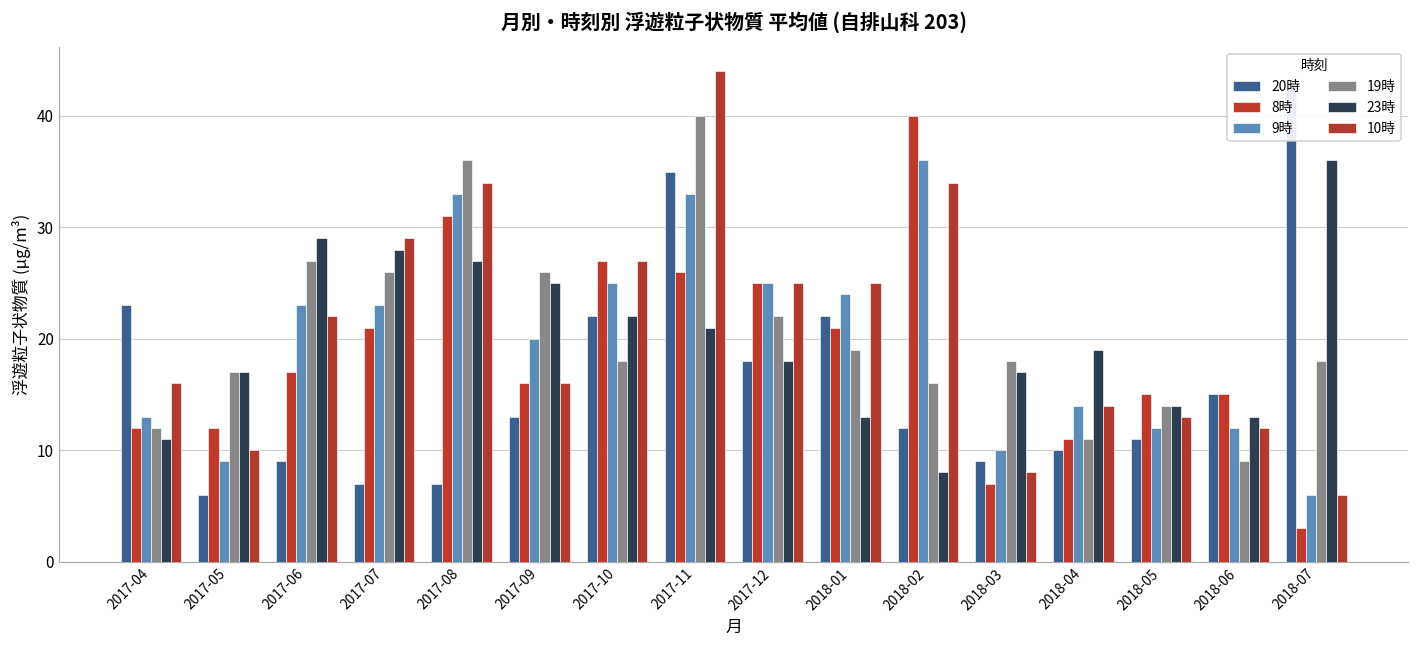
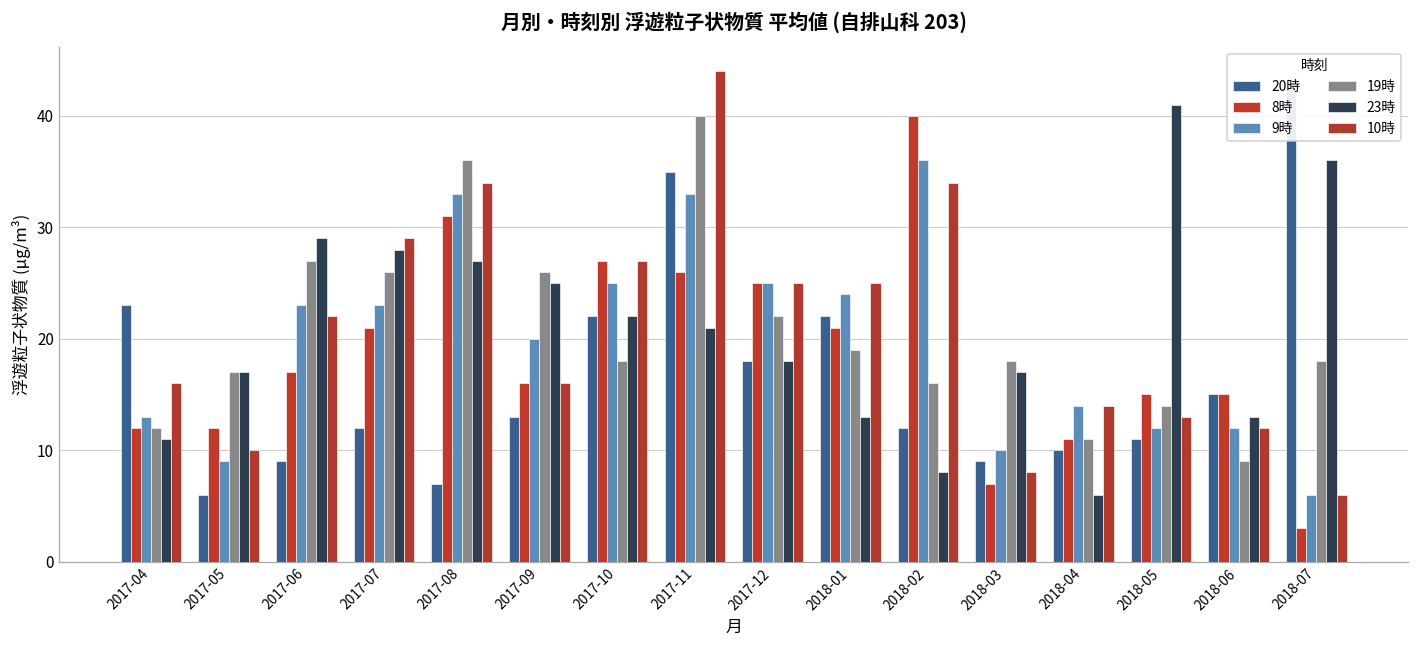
  {
    "20時": {
      "2017-04": 23,
      "2017-05": 6,
      "2017-06": 9,
-     "2017-07": 7,
+     "2017-07": 12,
      "2017-08": 7,
      "2017-09": 13,
      "2017-10": 22,
      "2017-11": 35,
      "2017-12": 18,
      "2018-01": 22,
      "2018-02": 12,
      "2018-03": 9,
      "2018-04": 10,
      "2018-05": 11,
      "2018-06": 15
    },
    "9時": {
      "2017-04": 13,
      "2017-05": 9,
      "2017-06": 23,
      "2017-07": 23,
      "2017-08": 33,
      "2017-09": 20,
      "2017-10": 25,
      "2017-11": 33,
      "2017-12": 25,
      "2018-01": 24,
      "2018-02": 36,
      "2018-03": 10,
      "2018-04": 14,
      "2018-05": 12,
      "2018-06": 12,
      "2018-07": 6
    },
    "19時": {
      "2017-04": 12,
      "2017-05": 17,
      "2017-06": 27,
      "2017-07": 26,
      "2017-08": 36,
      "2017-09": 26,
      "2017-10": 18,
      "2017-11": 40,
      "2017-12": 22,
      "2018-01": 19,
      "2018-02": 16,
      "2018-03": 18,
      "2018-04": 11,
      "2018-05": 14,
      "2018-06": 9,
      "2018-07": 18
    },
    "23時": {
      "2017-04": 11,
      "2017-05": 17,
      "2017-06": 29,
      "2017-07": 28,
      "2017-08": 27,
      "2017-09": 25,
      "2017-10": 22,
      "2017-11": 21,
      "2017-12": 18,
      "2018-01": 13,
      "2018-02": 8,
      "2018-03": 17,
-     "2018-04": 19,
-     "2018-05": 14,
+     "2018-04": 6,
+     "2018-05": 41,
      "2018-06": 13,
      "2018-07": 36
    }
  }
